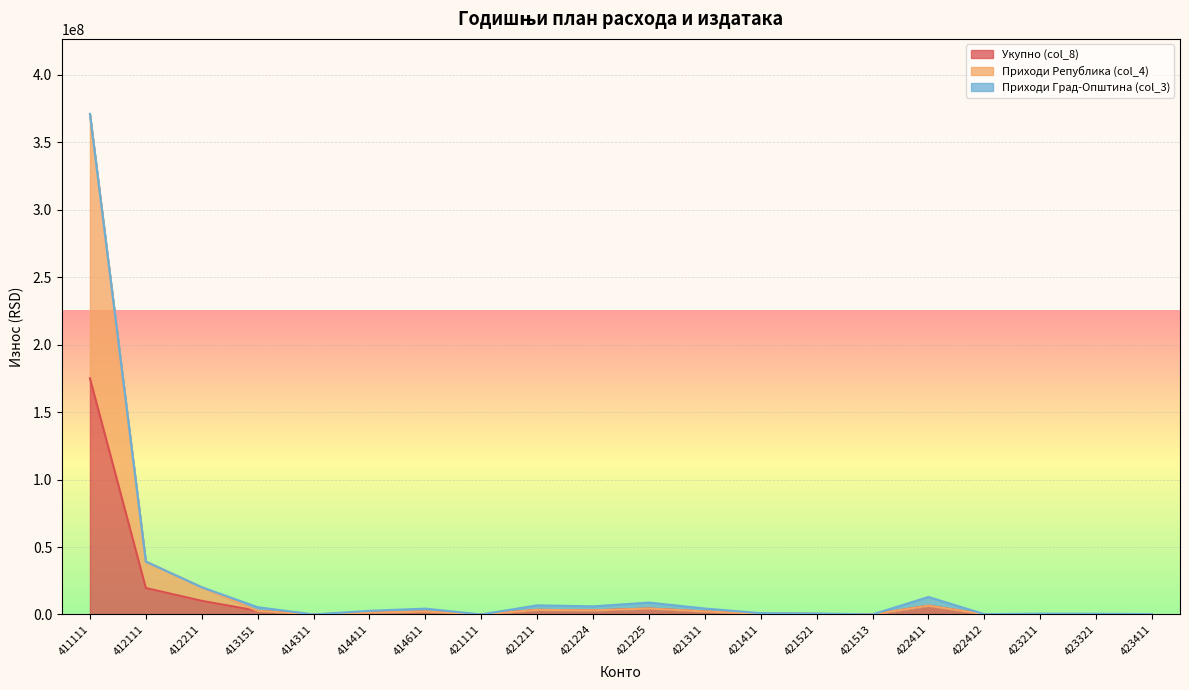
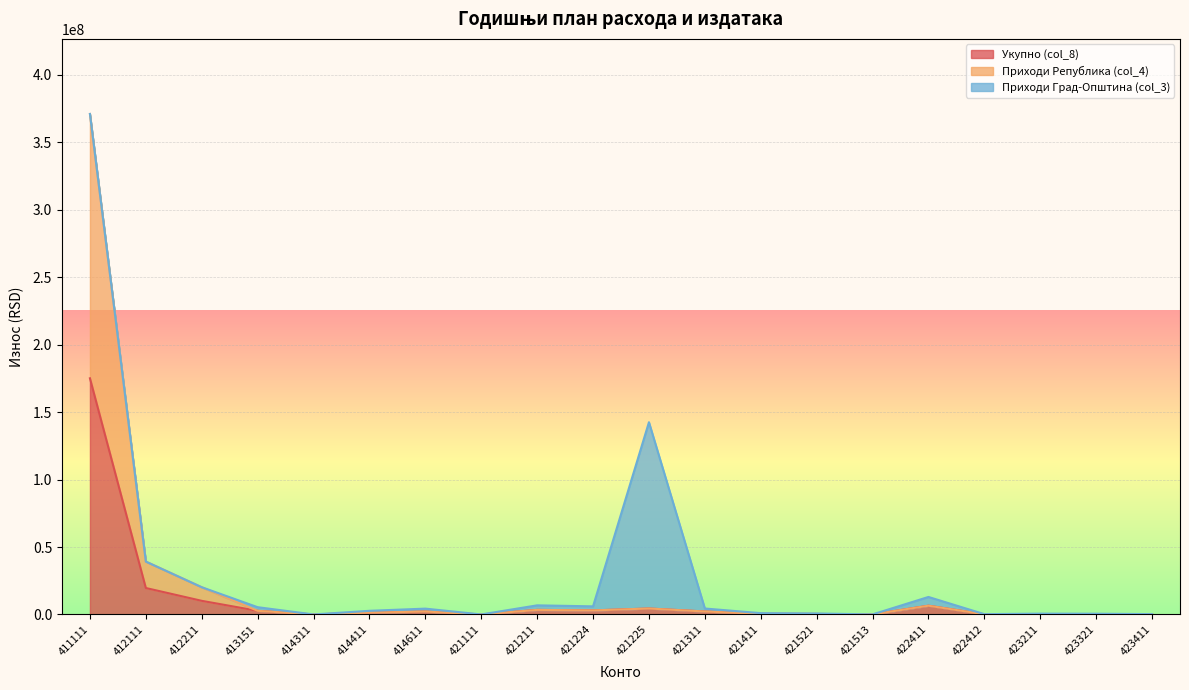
  {
    "Укупно (col_8)": {
      "411111": 175000000,
      "412111": 20000000,
      "412211": 10000000
    },
    "Приходи Град-Општина (col_3)": {
      "413151": 3000000,
      "414611": 2000000,
      "421211": 3000000,
      "421224": 3000000,
-     "421225": 4000000,
+     "421225": 138000000,
      "421311": 2000000,
      "422411": 6000000
    }
  }
